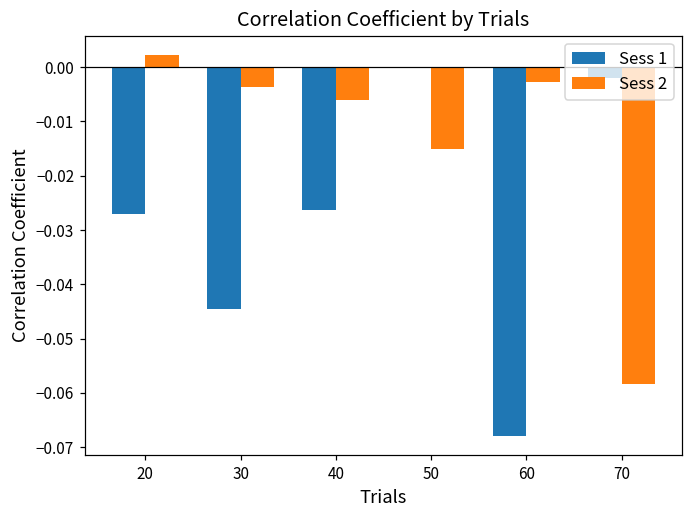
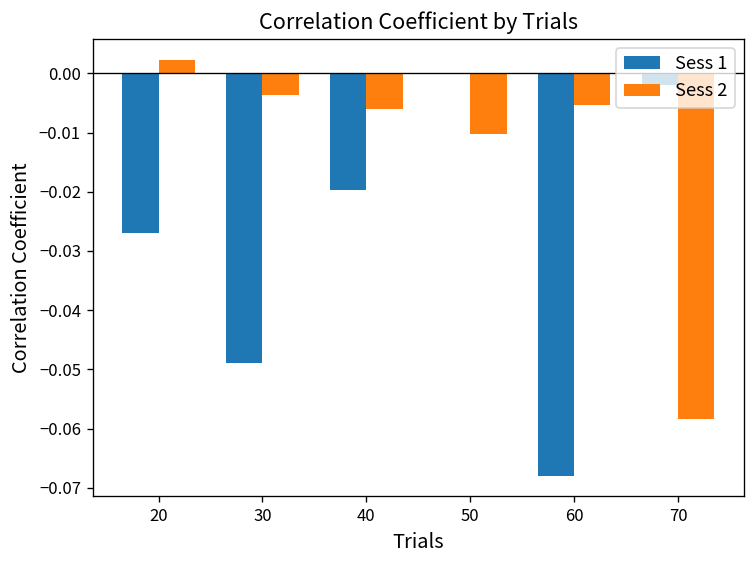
  {
    "Sess 1": {
      "20": -0.027,
-     "30": -0.045,
-     "40": -0.026,
+     "30": -0.049,
+     "40": -0.020,
      "60": -0.068
    },
    "Sess 2": {
      "20": 0.002,
      "30": -0.004,
      "40": -0.006,
-     "50": -0.015,
-     "60": -0.003,
+     "50": -0.010,
+     "60": -0.005,
      "70": -0.058
    }
  }
